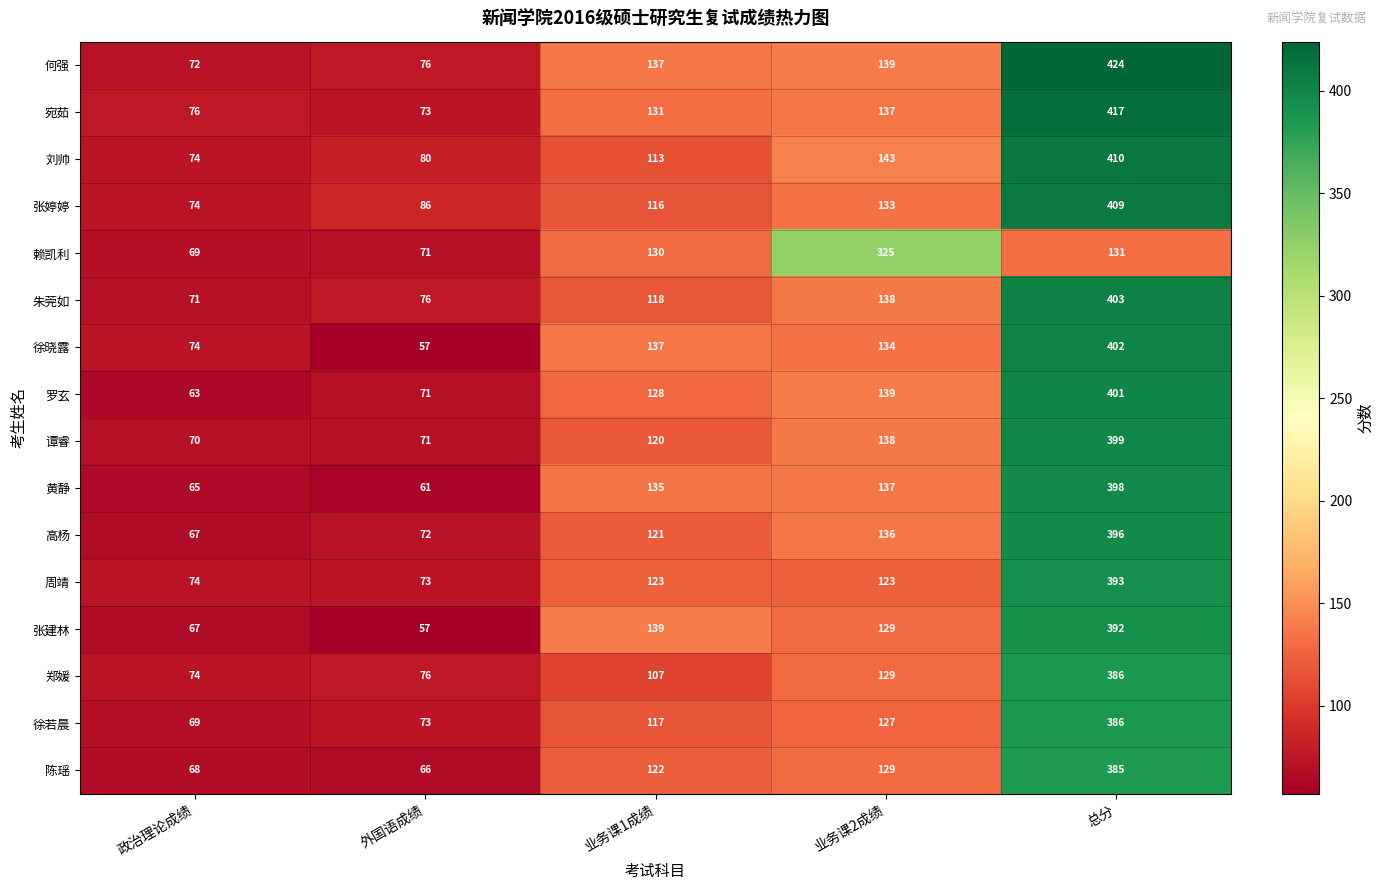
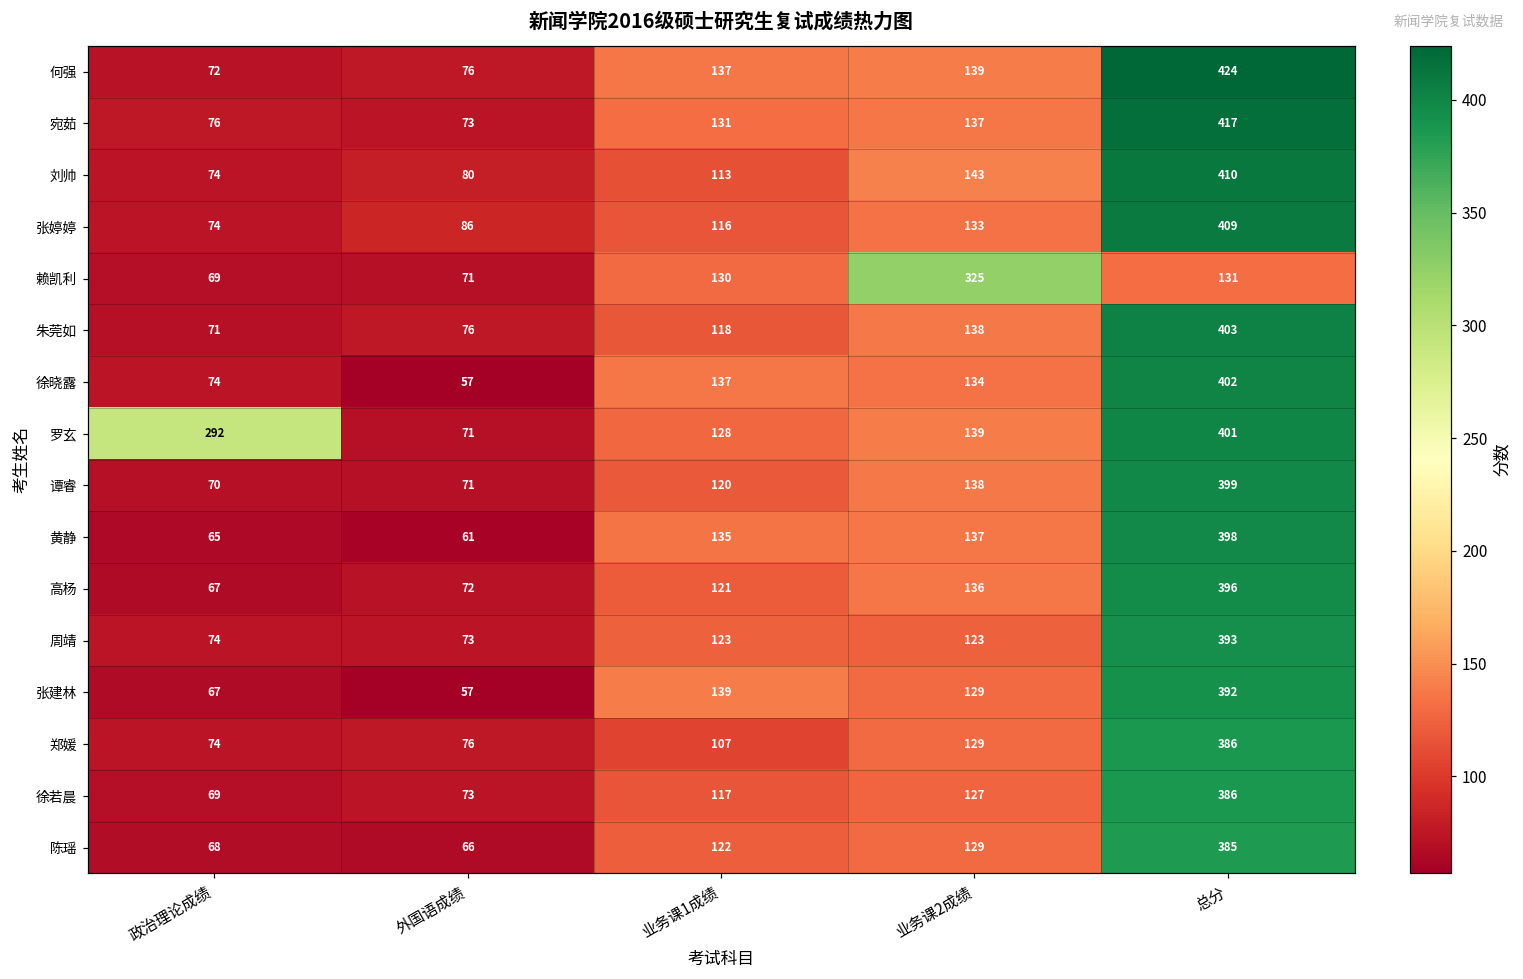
  {
    "何强": {
      "政治理论成绩": 72,
      "外国语成绩": 76,
      "业务课1成绩": 137,
      "业务课2成绩": 139,
      "总分": 424
    },
    "宛茹": {
      "政治理论成绩": 76,
      "外国语成绩": 73,
      "业务课1成绩": 131,
      "业务课2成绩": 137,
      "总分": 417
    },
    "刘帅": {
      "政治理论成绩": 74,
      "外国语成绩": 80,
      "业务课1成绩": 113,
      "业务课2成绩": 143,
      "总分": 410
    },
    "张婷婷": {
      "政治理论成绩": 74,
      "外国语成绩": 86,
      "业务课1成绩": 116,
      "业务课2成绩": 133,
      "总分": 409
    },
    "赖凯利": {
      "政治理论成绩": 69,
      "外国语成绩": 71,
      "业务课1成绩": 130,
      "业务课2成绩": 325,
      "总分": 131
    },
    "朱莞如": {
      "政治理论成绩": 71,
      "外国语成绩": 76,
      "业务课1成绩": 118,
      "业务课2成绩": 138,
      "总分": 403
    },
    "徐晓露": {
      "政治理论成绩": 74,
      "外国语成绩": 57,
      "业务课1成绩": 137,
      "业务课2成绩": 134,
      "总分": 402
    },
    "罗玄": {
-     "政治理论成绩": 63,
+     "政治理论成绩": 292,
      "外国语成绩": 71,
      "业务课1成绩": 128,
      "业务课2成绩": 139,
      "总分": 401
    },
    "谭睿": {
      "政治理论成绩": 70,
      "外国语成绩": 71,
      "业务课1成绩": 120,
      "业务课2成绩": 138,
      "总分": 399
    },
    "黄静": {
      "政治理论成绩": 65,
      "外国语成绩": 61,
      "业务课1成绩": 135,
      "业务课2成绩": 137,
      "总分": 398
    },
    "高杨": {
      "政治理论成绩": 67,
      "外国语成绩": 72,
      "业务课1成绩": 121,
      "业务课2成绩": 136,
      "总分": 396
    },
    "周靖": {
      "政治理论成绩": 74,
      "外国语成绩": 73,
      "业务课1成绩": 123,
      "业务课2成绩": 123,
      "总分": 393
    },
    "张建林": {
      "政治理论成绩": 67,
      "外国语成绩": 57,
      "业务课1成绩": 139,
      "业务课2成绩": 129,
      "总分": 392
    },
    "郑媛": {
      "政治理论成绩": 74,
      "外国语成绩": 76,
      "业务课1成绩": 107,
      "业务课2成绩": 129,
      "总分": 386
    },
    "徐若晨": {
      "政治理论成绩": 69,
      "外国语成绩": 73,
      "业务课1成绩": 117,
      "业务课2成绩": 127,
      "总分": 386
    },
    "陈瑶": {
      "政治理论成绩": 68,
      "外国语成绩": 66,
      "业务课1成绩": 122,
      "业务课2成绩": 129,
      "总分": 385
    }
  }
